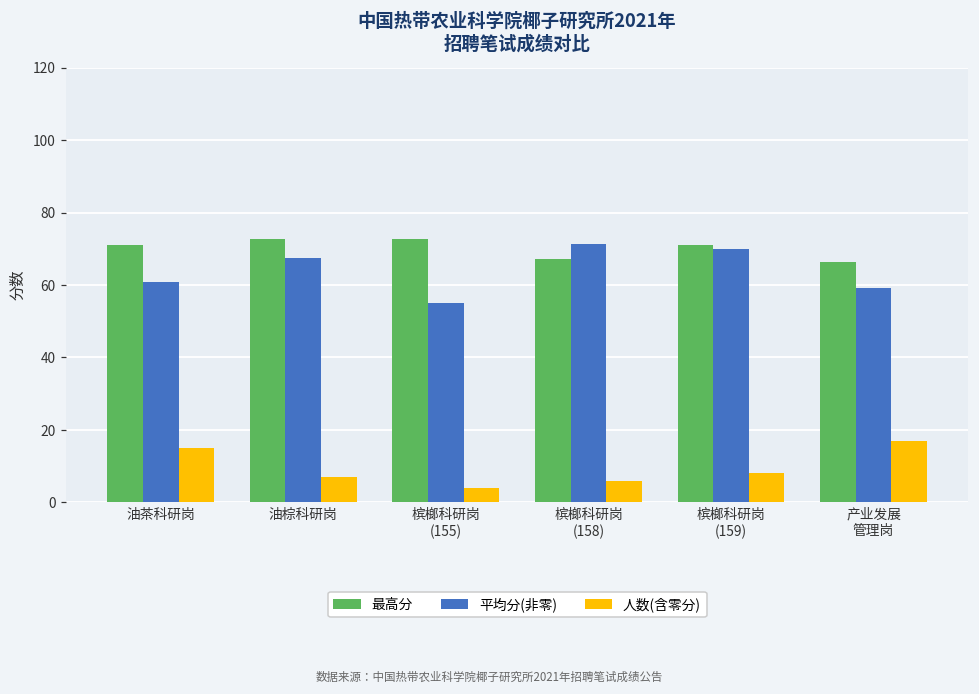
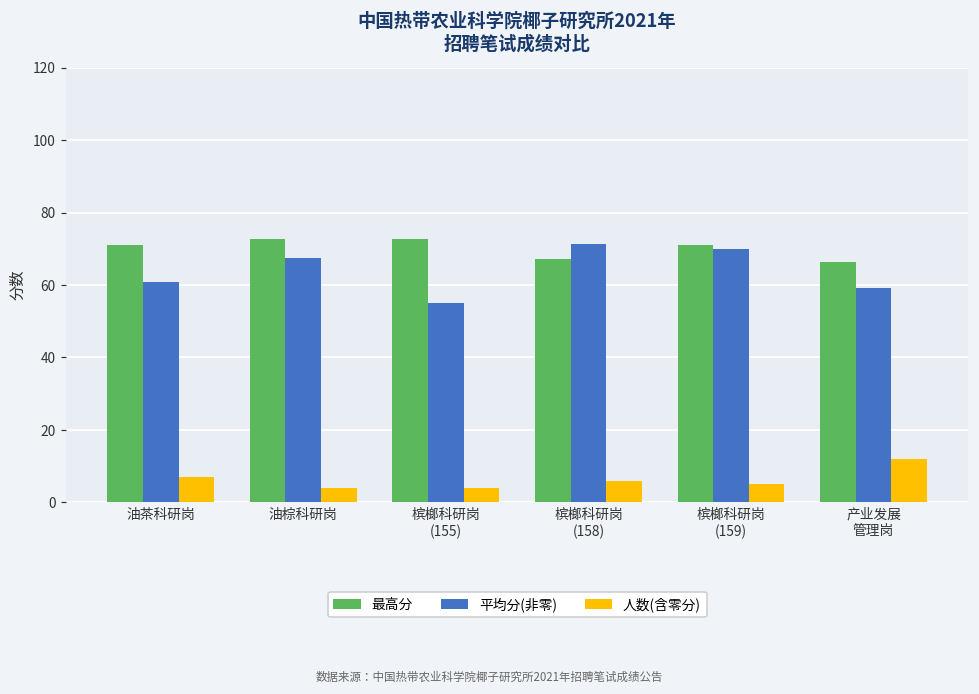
  {
    "最高分": {
      "油茶科研岗": 71,
      "油棕科研岗": 73,
      "槟榔科研岗 (155)": 73,
      "槟榔科研岗 (158)": 67,
      "槟榔科研岗 (159)": 71,
      "产业发展 管理岗": 66
    },
    "平均分(非零)": {
      "油茶科研岗": 61,
      "油棕科研岗": 67,
      "槟榔科研岗 (155)": 55,
      "槟榔科研岗 (158)": 71,
      "槟榔科研岗 (159)": 70,
      "产业发展 管理岗": 59
    },
    "人数(含零分)": {
-     "油茶科研岗": 15,
-     "油棕科研岗": 7,
+     "油茶科研岗": 7,
+     "油棕科研岗": 4,
      "槟榔科研岗 (155)": 4,
      "槟榔科研岗 (158)": 6,
-     "槟榔科研岗 (159)": 8,
-     "产业发展 管理岗": 17
+     "槟榔科研岗 (159)": 5,
+     "产业发展 管理岗": 12
    }
  }
